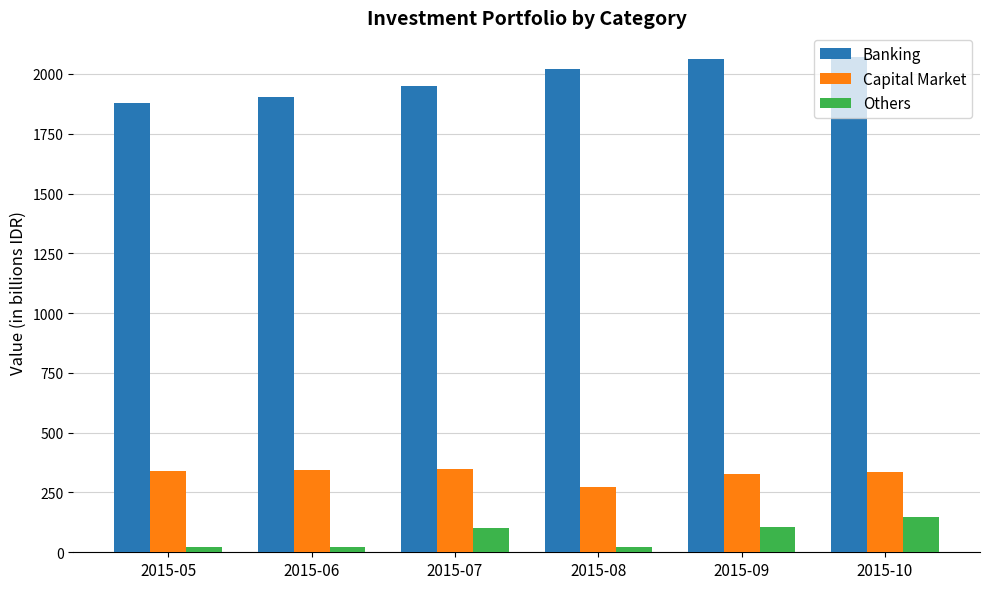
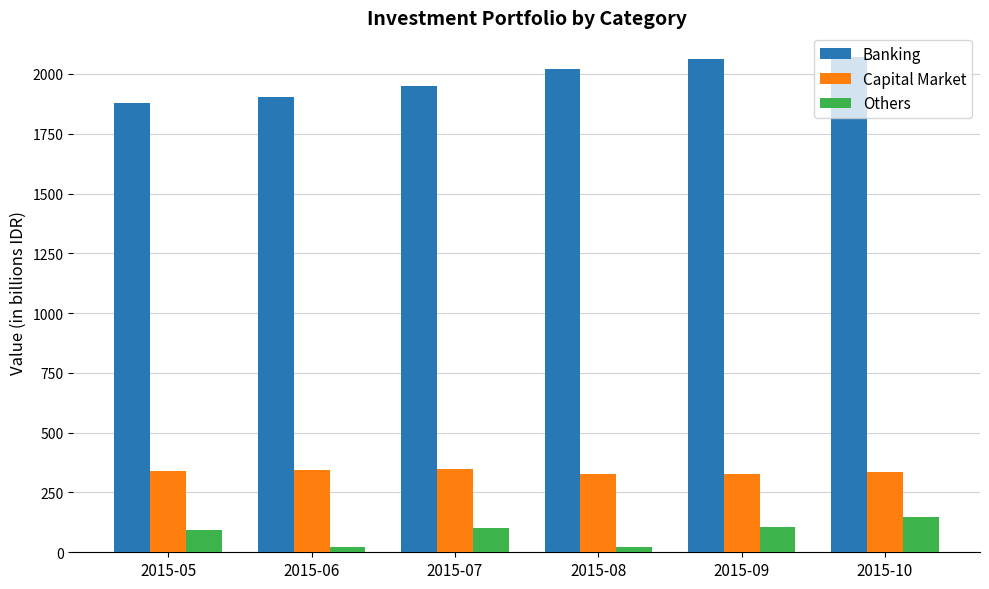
  {
    "Banking": {
      "2015-05": 1880,
      "2015-06": 1900,
      "2015-07": 1950,
      "2015-08": 2020,
      "2015-09": 2060
    },
    "Capital Market": {
      "2015-05": 340,
      "2015-06": 340,
      "2015-07": 350,
-     "2015-08": 270,
+     "2015-08": 330,
      "2015-09": 330,
      "2015-10": 340
    },
    "Others": {
-     "2015-05": 20,
+     "2015-05": 90,
      "2015-06": 20,
      "2015-07": 100,
      "2015-08": 20,
      "2015-09": 110,
      "2015-10": 150
    }
  }
